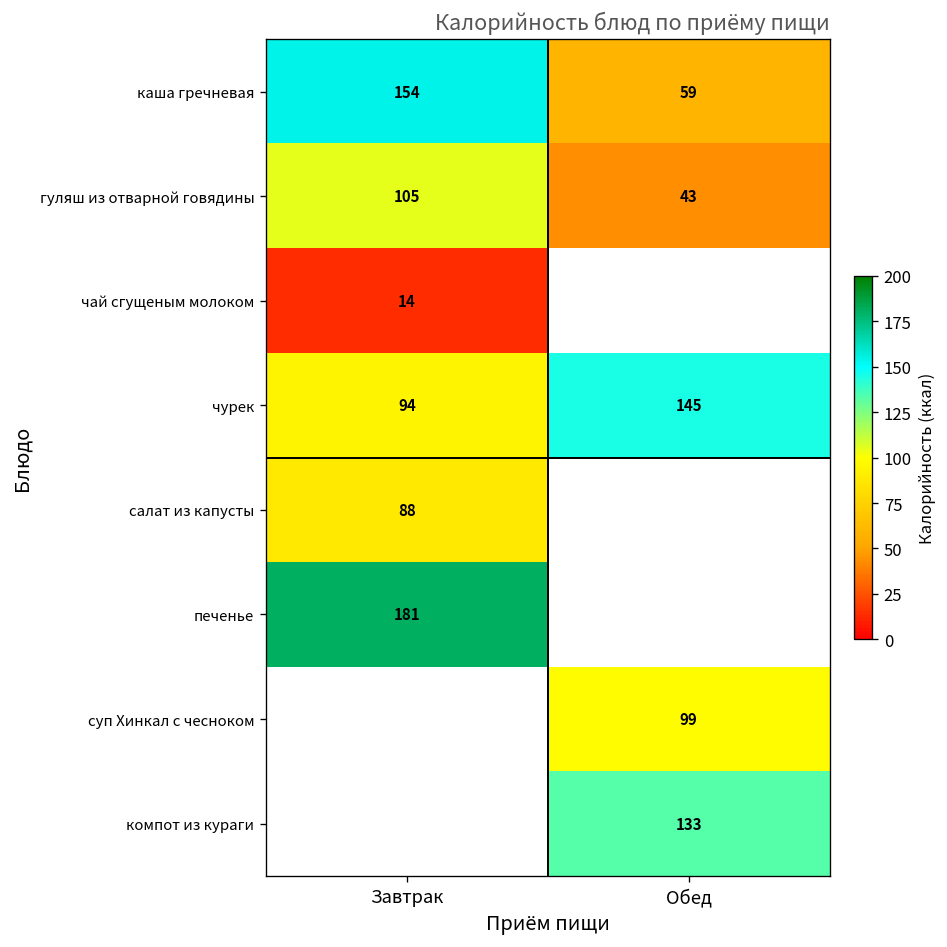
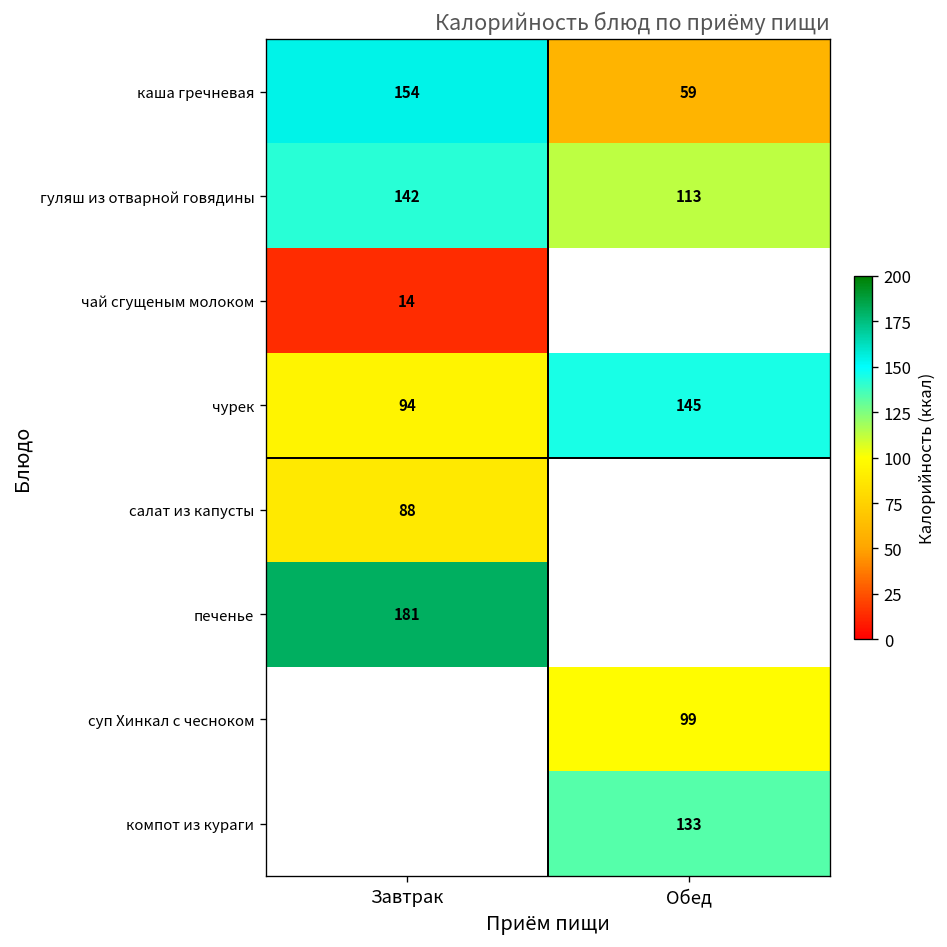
  {
    "каша гречневая": {
      "Завтрак": 154,
      "Обед": 59
    },
    "гуляш из отварной говядины": {
-     "Завтрак": 105,
-     "Обед": 43
+     "Завтрак": 142,
+     "Обед": 113
    },
    "чай сгущеным молоком": {
      "Завтрак": 14
    },
    "чурек": {
      "Завтрак": 94,
      "Обед": 145
    },
    "салат из капусты": {
      "Завтрак": 88
    },
    "печенье": {
      "Завтрак": 181
    },
    "суп Хинкал с чесноком": {
      "Обед": 99
    },
    "компот из кураги": {
      "Обед": 133
    }
  }
